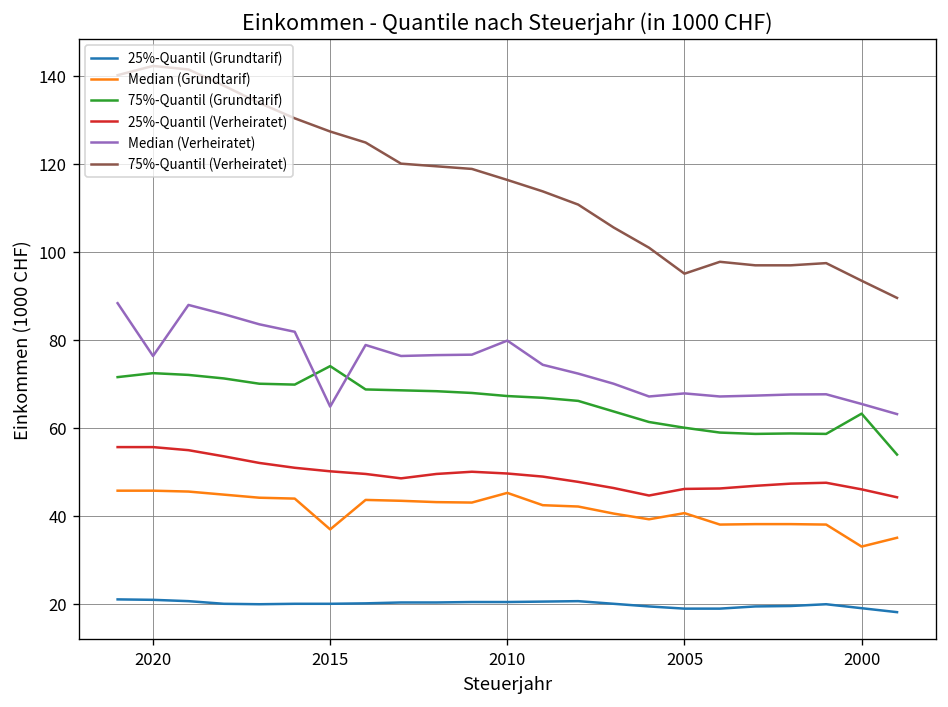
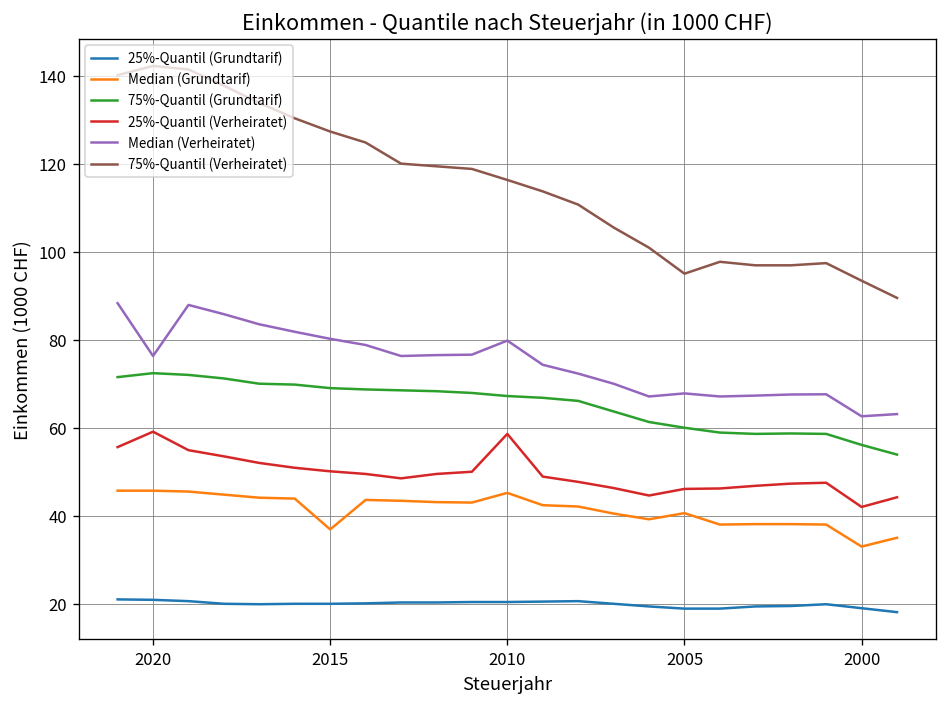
  {
    "25%-Quantil (Grundtarif)": {
      "2020": 21,
      "2015": 20,
      "2010": 20,
      "2005": 19,
      "2000": 19
    },
    "Median (Grundtarif)": {
      "2020": 46,
      "2015": 37,
      "2010": 45,
      "2005": 41,
      "2000": 33
    },
    "75%-Quantil (Grundtarif)": {
      "2020": 72,
-     "2015": 74,
+     "2015": 69,
      "2010": 67,
      "2005": 60,
-     "2000": 63
+     "2000": 56
    },
    "25%-Quantil (Verheiratet)": {
-     "2020": 56,
+     "2020": 59,
      "2015": 50,
-     "2010": 50,
+     "2010": 59,
      "2005": 46,
-     "2000": 46
+     "2000": 42
    },
    "Median (Verheiratet)": {
      "2020": 76,
-     "2015": 65,
+     "2015": 80,
      "2010": 80,
      "2005": 68,
-     "2000": 65
+     "2000": 63
    },
    "75%-Quantil (Verheiratet)": {
      "2015": 127,
      "2010": 116,
      "2005": 95,
      "2000": 93
    }
  }
